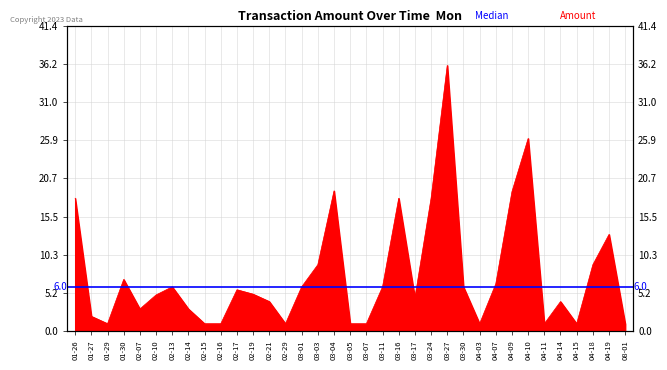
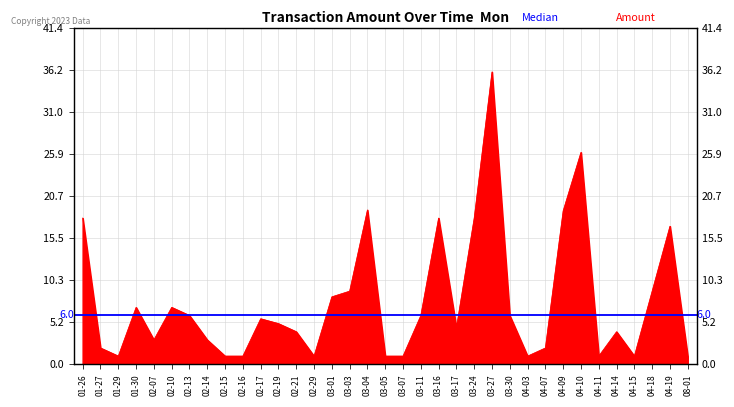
  {
    "01-26": 18,
    "01-27": 2,
    "01-29": 1,
    "01-30": 7,
    "02-07": 3,
-   "02-10": 5,
+   "02-10": 7,
    "02-13": 6,
    "02-14": 3,
    "02-15": 1,
    "02-16": 1,
    "02-17": 6,
    "02-19": 5,
    "02-21": 4,
    "02-29": 1,
-   "03-01": 6,
+   "03-01": 8,
    "03-03": 9,
    "03-04": 19,
    "03-05": 1,
    "03-07": 1,
    "03-11": 6,
    "03-16": 18,
    "03-17": 5,
    "03-24": 18,
    "03-27": 36,
    "03-30": 6,
    "04-03": 1,
-   "04-07": 6,
+   "04-07": 2,
    "04-09": 19,
    "04-10": 26,
    "04-11": 1,
    "04-14": 4,
    "04-15": 1,
    "04-18": 9,
-   "04-19": 13,
+   "04-19": 17,
    "08-01": 1
  }
